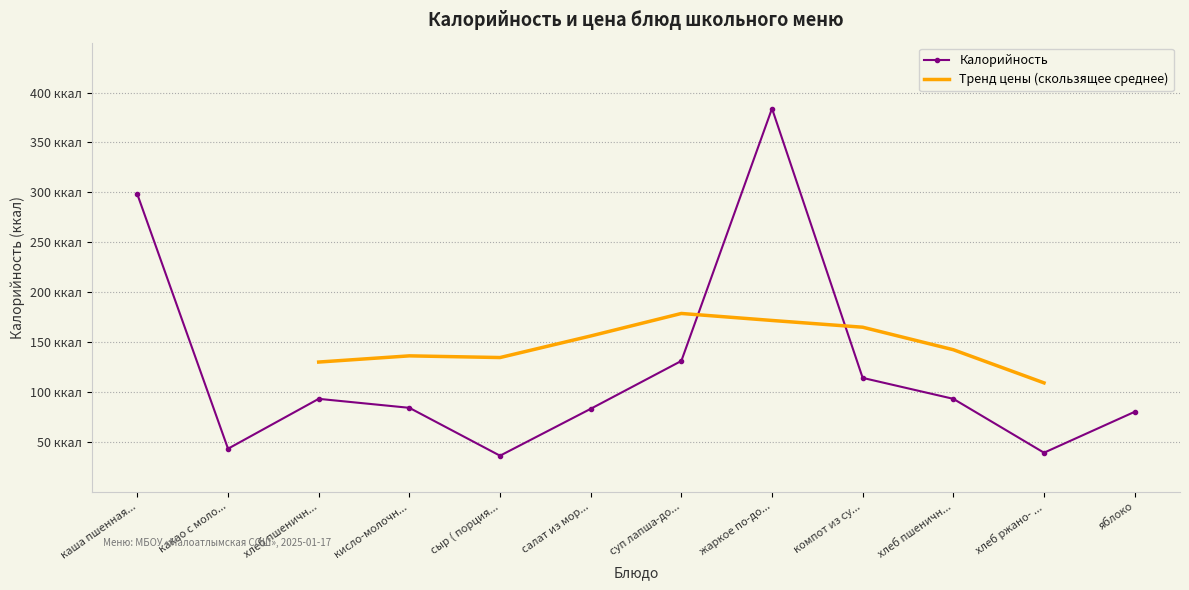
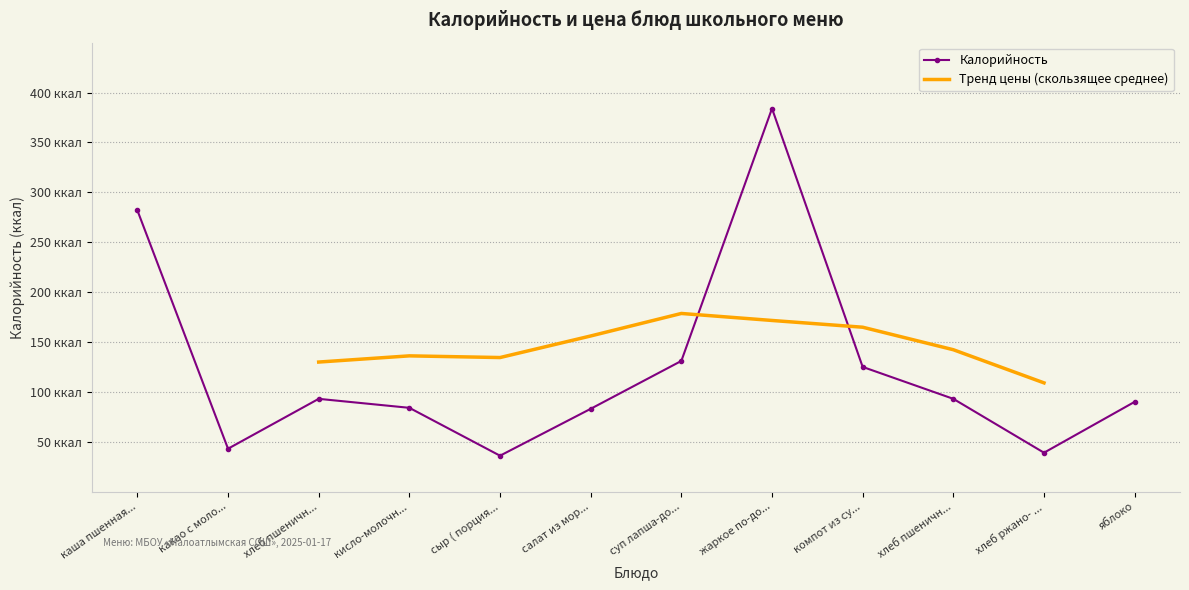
  {
    "Калорийность": {
-     "каша пшенная...": "300 ккал",
+     "каша пшенная...": "280 ккал",
      "какао с моло...": "40 ккал",
      "кисло-молочн...": "80 ккал",
      "сыр ( порция...": "40 ккал",
      "салат из мор...": "80 ккал",
      "суп лапша-до...": "130 ккал",
      "жаркое по-до...": "380 ккал",
-     "компот из су...": "110 ккал",
+     "компот из су...": "130 ккал",
      "хлеб ржано- ...": "40 ккал",
-     "яблоко": "80 ккал"
+     "яблоко": "90 ккал"
    },
    "Тренд цены (скользящее среднее)": {
      "кисло-молочн...": "140 ккал",
      "сыр ( порция...": "130 ккал",
      "салат из мор...": "160 ккал",
      "суп лапша-до...": "180 ккал",
      "жаркое по-до...": "170 ккал",
      "компот из су...": "160 ккал",
      "хлеб ржано- ...": "110 ккал"
    }
  }
